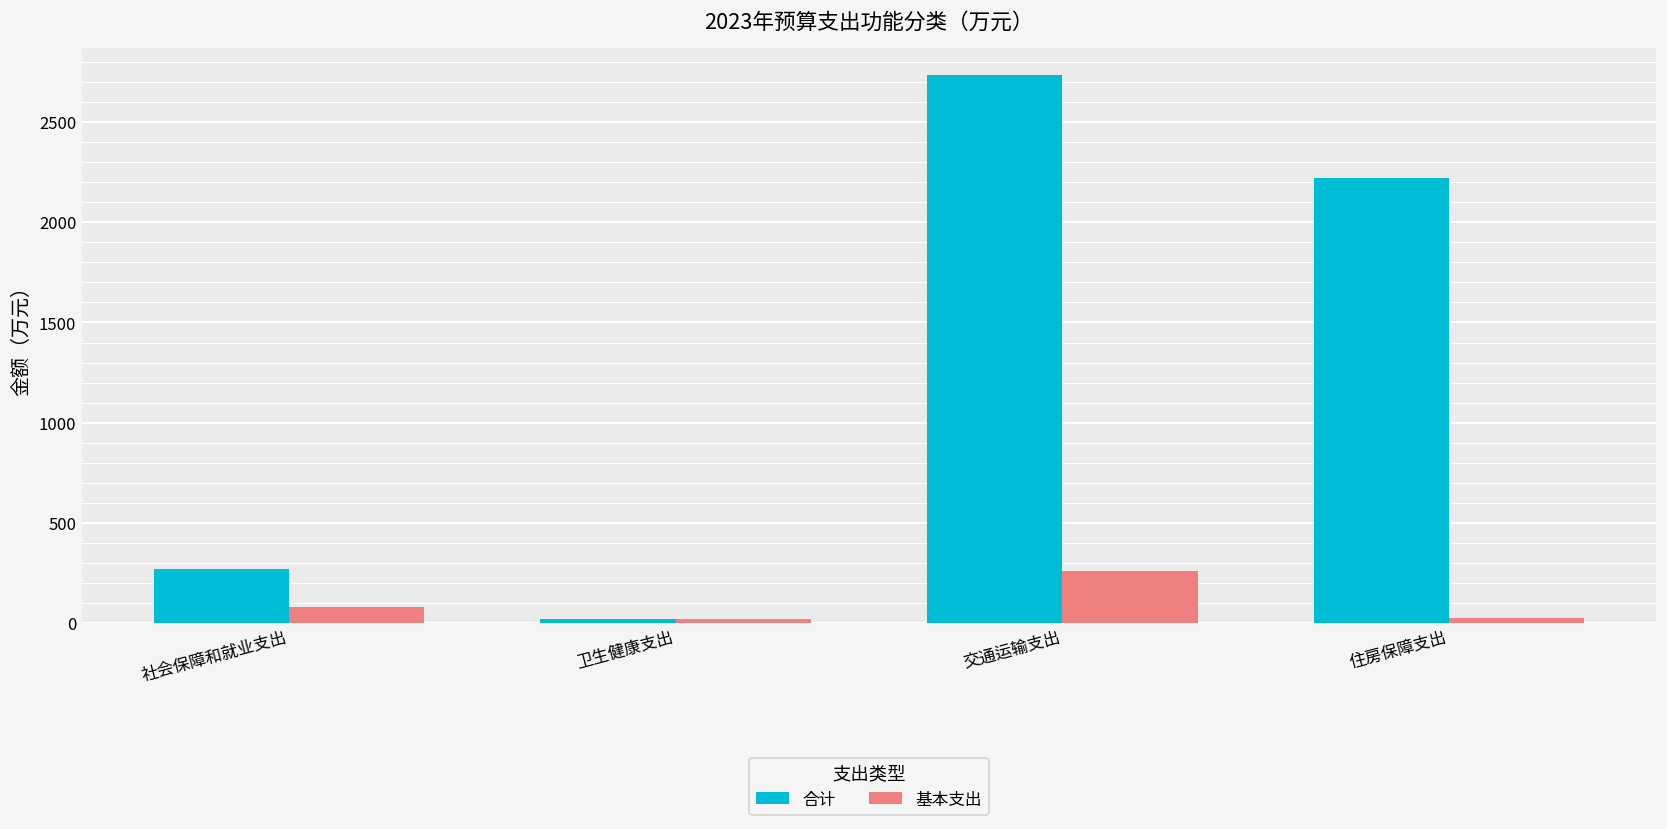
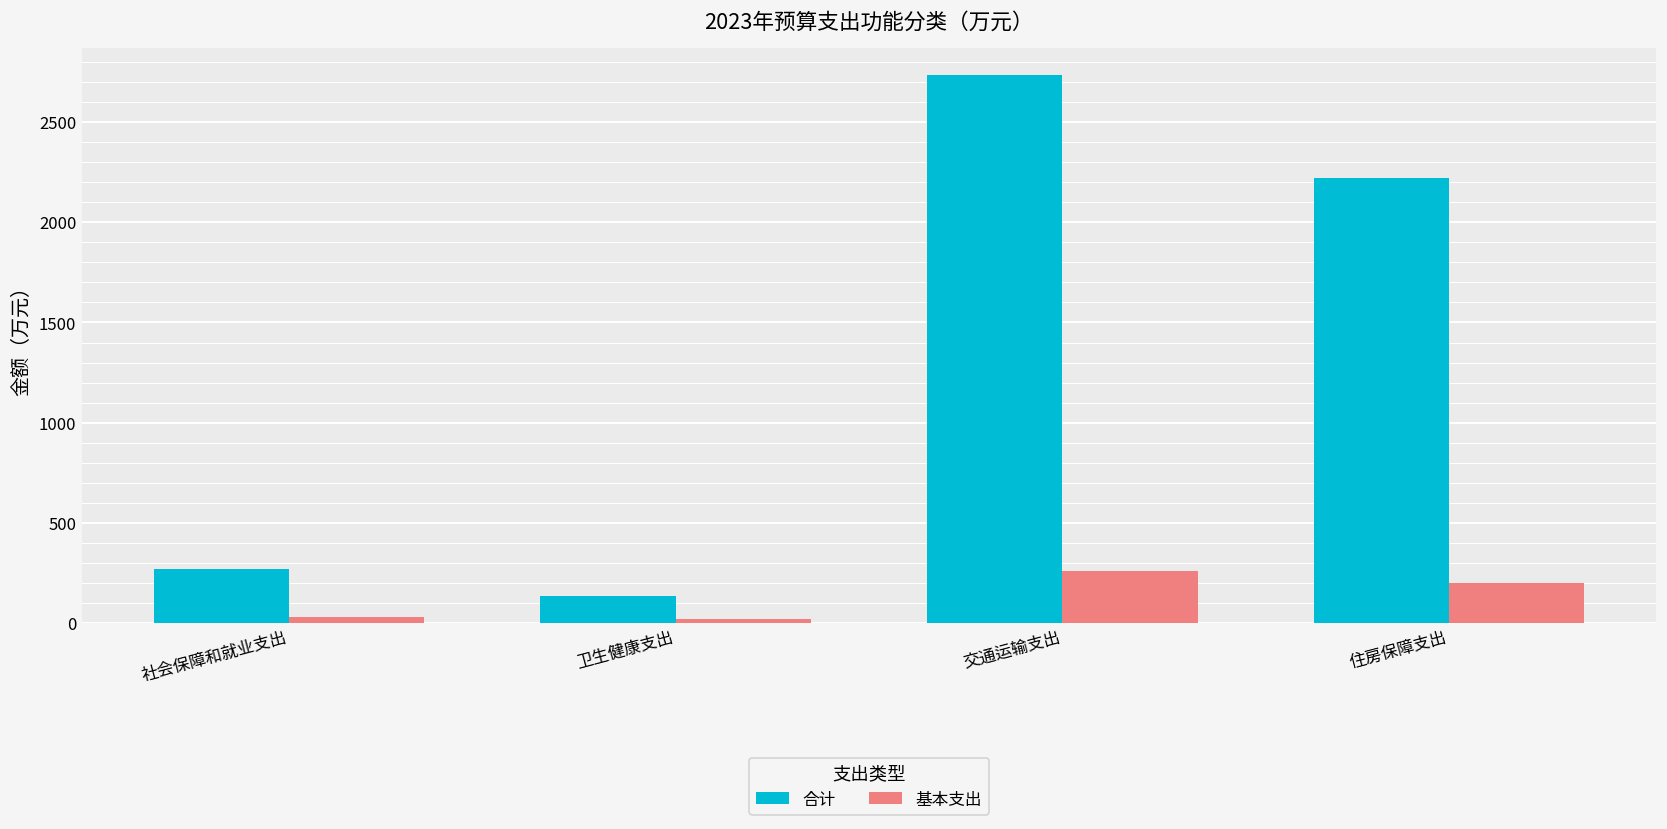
  {
    "合计": {
      "社会保障和就业支出": 270,
-     "卫生健康支出": 20,
+     "卫生健康支出": 140,
      "交通运输支出": 2730,
      "住房保障支出": 2220
    },
    "基本支出": {
-     "社会保障和就业支出": 80,
+     "社会保障和就业支出": 30,
      "卫生健康支出": 20,
      "交通运输支出": 260,
-     "住房保障支出": 20
+     "住房保障支出": 200
    }
  }
